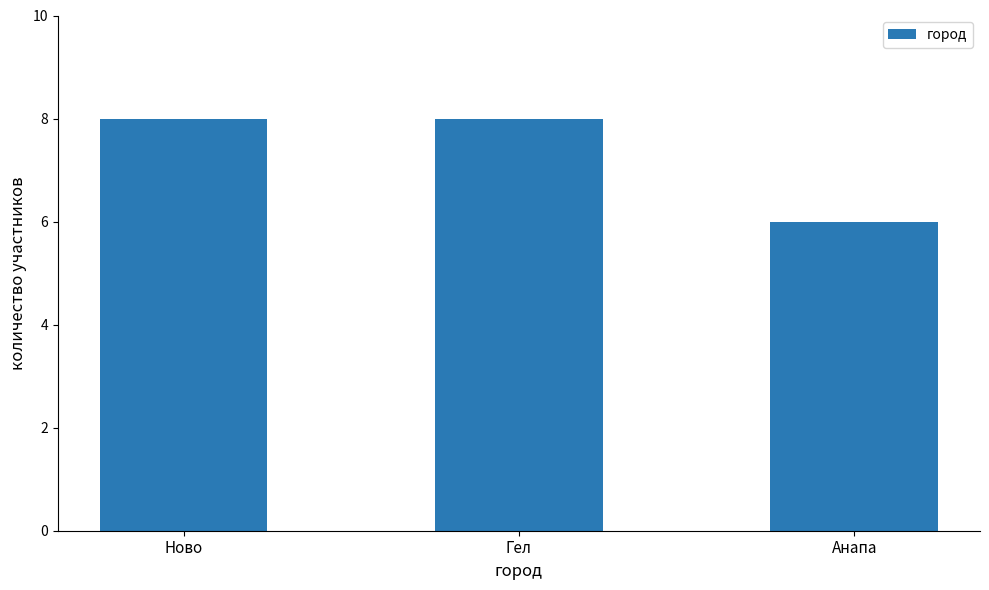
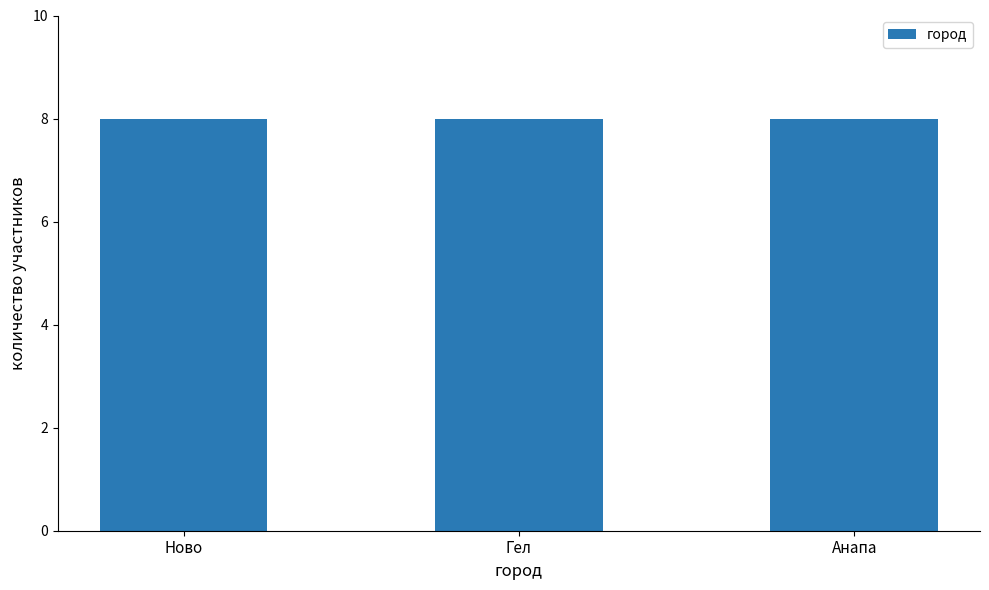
  {
    "Ново": 8,
    "Гел": 8,
-   "Анапа": 6
+   "Анапа": 8
  }
